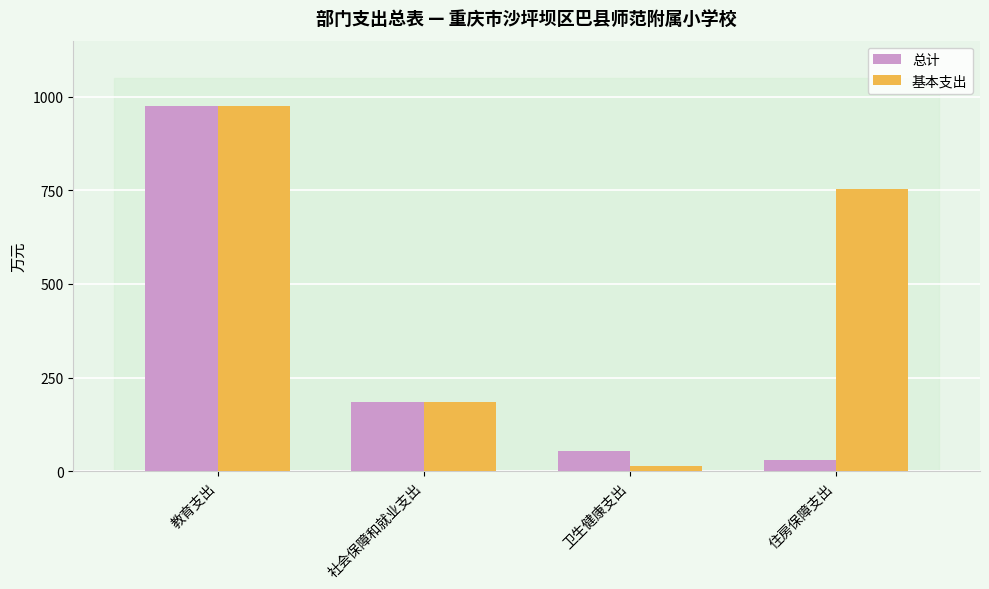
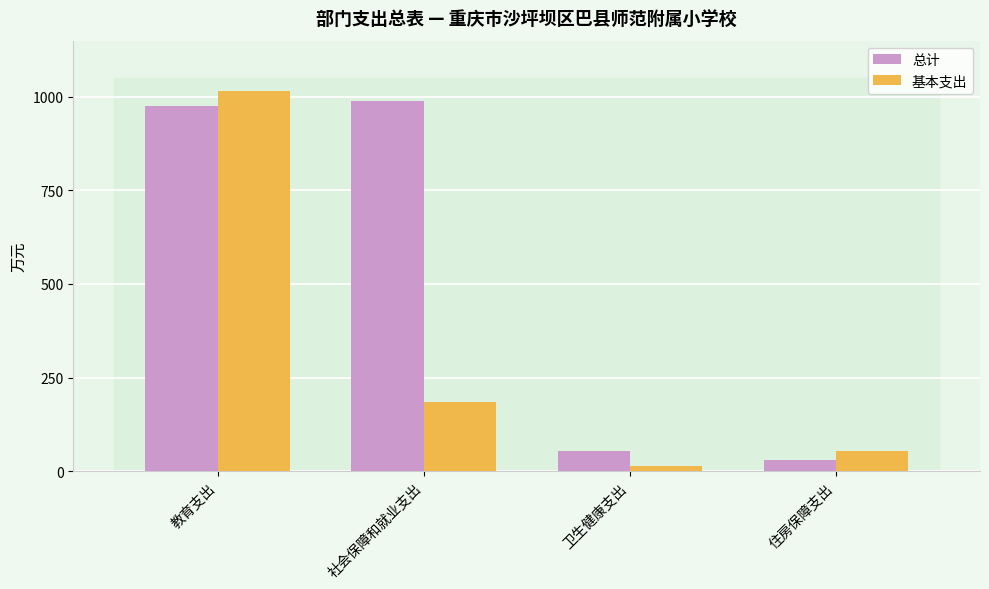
  {
    "总计": {
      "教育支出": 970,
-     "社会保障和就业支出": 180,
+     "社会保障和就业支出": 990,
      "卫生健康支出": 50,
      "住房保障支出": 30
    },
    "基本支出": {
-     "教育支出": 970,
+     "教育支出": 1010,
      "社会保障和就业支出": 180,
      "卫生健康支出": 10,
-     "住房保障支出": 750
+     "住房保障支出": 50
    }
  }
